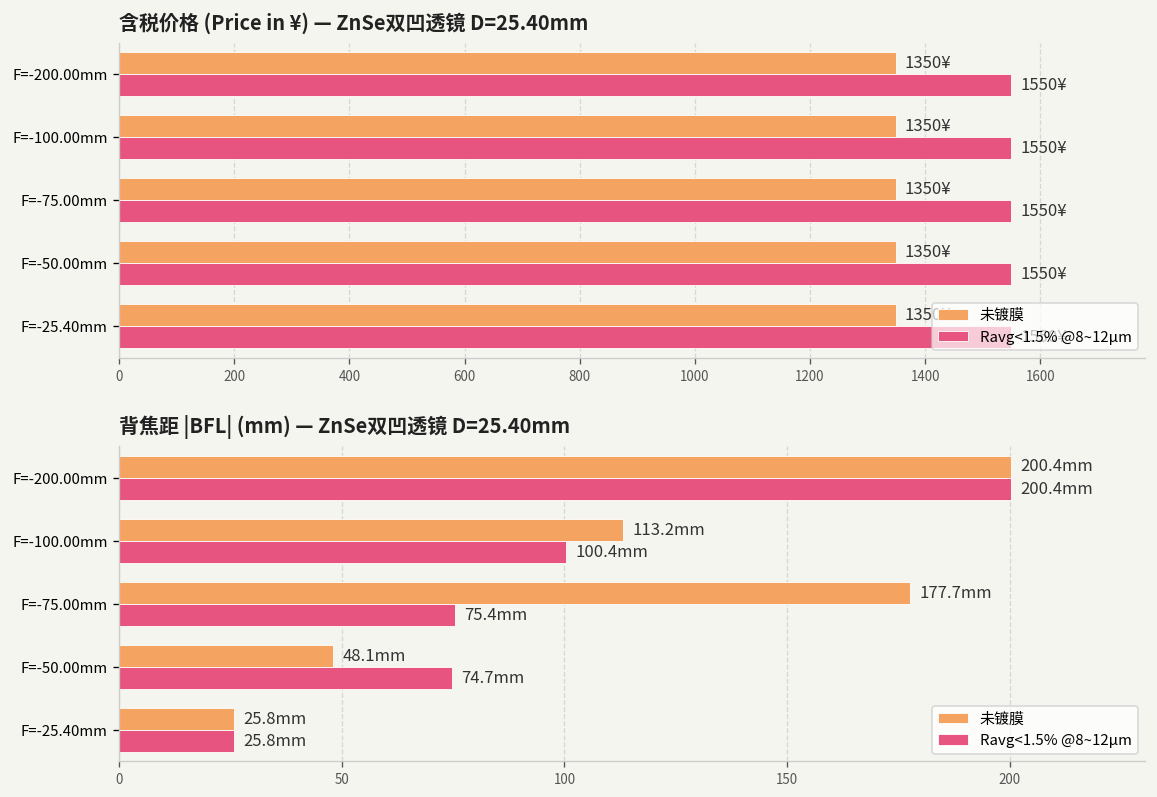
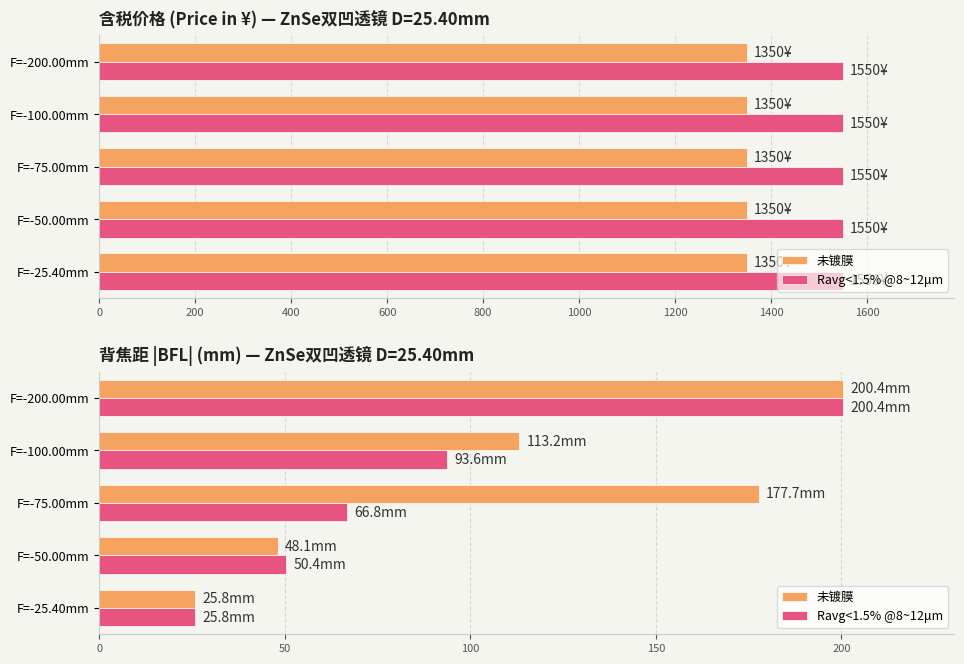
  {
    "含税价格 (Price in ¥) — ZnSe双凹透镜 D=25.40mm": {
      "未镀膜": {
        "F=-200.00mm": "1350¥",
        "F=-100.00mm": "1350¥",
        "F=-75.00mm": "1350¥",
        "F=-50.00mm": "1350¥"
      },
      "Ravg<1.5% @8~12μm": {
        "F=-200.00mm": "1550¥",
        "F=-100.00mm": "1550¥",
        "F=-75.00mm": "1550¥",
        "F=-50.00mm": "1550¥"
      }
    },
    "背焦距 |BFL| (mm) — ZnSe双凹透镜 D=25.40mm": {
      "未镀膜": {
        "F=-200.00mm": "200.4",
        "F=-100.00mm": "113.2",
        "F=-75.00mm": "177.7",
        "F=-50.00mm": "48.1",
        "F=-25.40mm": "25.8"
      },
      "Ravg<1.5% @8~12μm": {
        "F=-200.00mm": "200.4",
-       "F=-100.00mm": "100.4",
-       "F=-75.00mm": "75.4",
-       "F=-50.00mm": "74.7",
+       "F=-100.00mm": "93.6",
+       "F=-75.00mm": "66.8",
+       "F=-50.00mm": "50.4",
        "F=-25.40mm": "25.8"
      }
    }
  }
